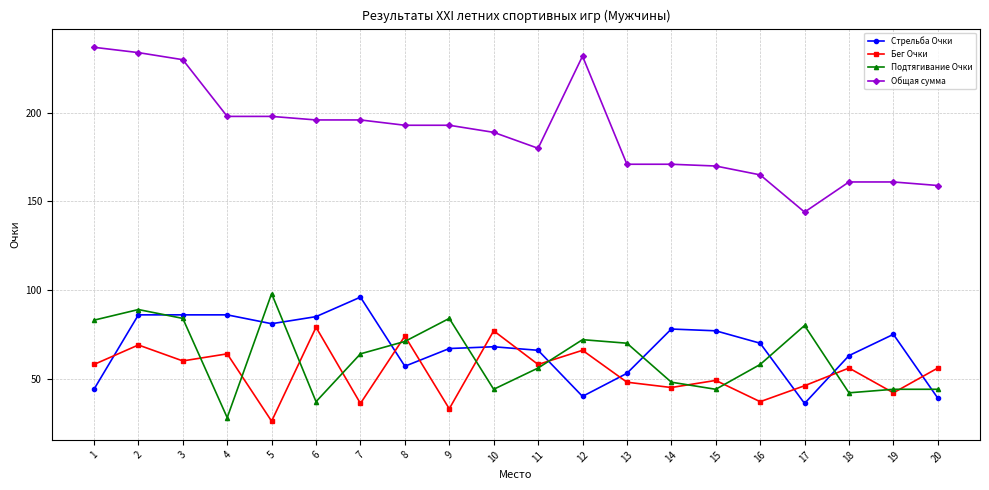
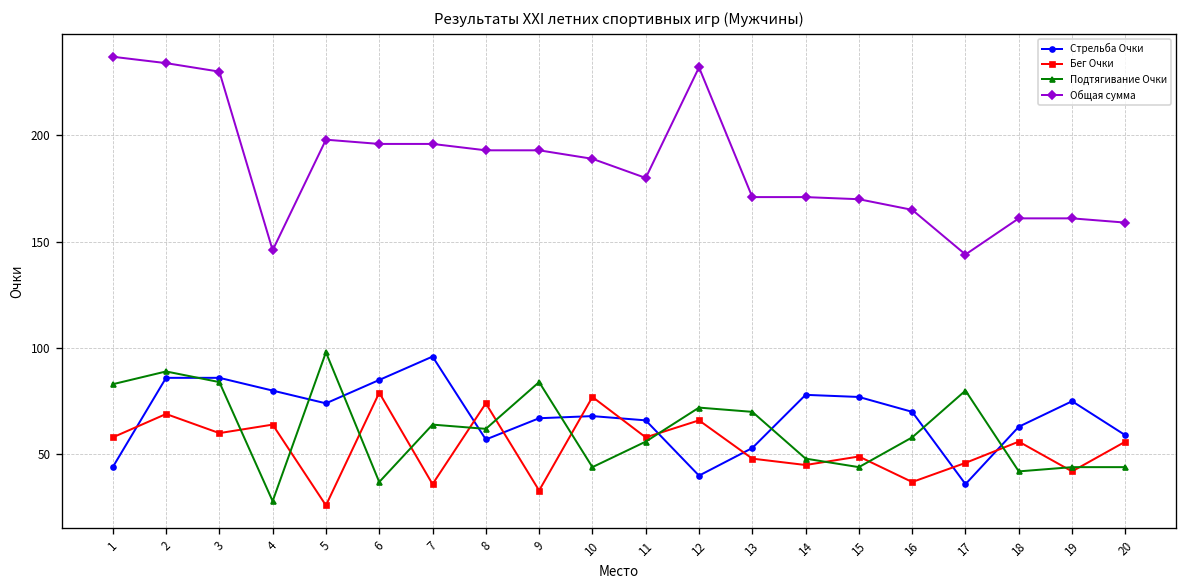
  {
    "Стрельба Очки": {
      "1": 44,
      "2": 86,
      "3": 86,
-     "4": 86,
-     "5": 81,
+     "4": 80,
+     "5": 74,
      "6": 85,
      "7": 96,
      "8": 57,
      "9": 67,
      "10": 68,
      "11": 66,
      "12": 40,
      "13": 53,
      "14": 78,
      "15": 77,
      "16": 70,
      "17": 36,
      "18": 63,
      "19": 75,
-     "20": 39
+     "20": 59
    },
    "Бег Очки": {
      "1": 58,
      "2": 69,
      "3": 60,
      "4": 64,
      "5": 26,
      "6": 79,
      "7": 36,
      "8": 74,
      "9": 33,
      "10": 77,
      "11": 58,
      "12": 66,
      "13": 48,
      "14": 45,
      "15": 49,
      "16": 37,
      "17": 46,
      "18": 56,
      "19": 42,
      "20": 56
    },
    "Подтягивание Очки": {
      "1": 83,
      "2": 89,
      "3": 84,
      "4": 28,
      "5": 98,
      "6": 37,
      "7": 64,
-     "8": 71,
+     "8": 62,
      "9": 84,
      "10": 44,
      "11": 56,
      "12": 72,
      "13": 70,
      "14": 48,
      "15": 44,
      "16": 58,
      "17": 80,
      "18": 42,
      "19": 44,
      "20": 44
    },
    "Общая сумма": {
      "1": 237,
      "2": 234,
      "3": 230,
-     "4": 198,
+     "4": 146,
      "5": 198,
      "6": 196,
      "7": 196,
      "8": 193,
      "9": 193,
      "10": 189,
      "11": 180,
      "12": 232,
      "13": 171,
      "14": 171,
      "15": 170,
      "16": 165,
      "17": 144,
      "18": 161,
      "19": 161,
      "20": 159
    }
  }
